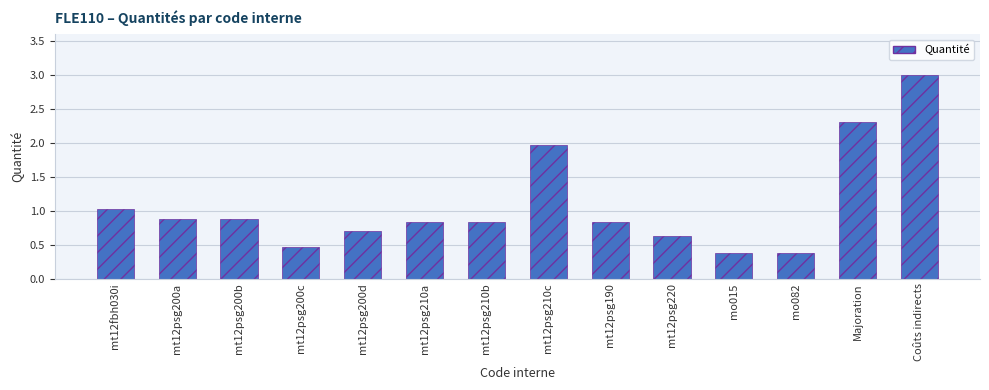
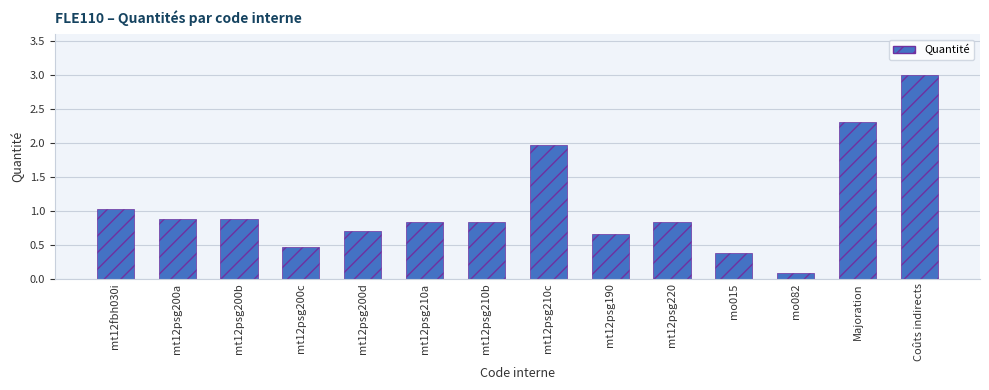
  {
    "mt12fbh030i": 1.0,
    "mt12psg200a": 0.9,
    "mt12psg200b": 0.9,
    "mt12psg200c": 0.5,
    "mt12psg200d": 0.7,
    "mt12psg210a": 0.8,
    "mt12psg210b": 0.8,
    "mt12psg210c": 2.0,
-   "mt12psg190": 0.8,
-   "mt12psg220": 0.6,
+   "mt12psg190": 0.7,
+   "mt12psg220": 0.8,
    "mo015": 0.4,
-   "mo082": 0.4,
+   "mo082": 0.1,
    "Majoration": 2.3,
    "Coûts indirects": 3.0
  }
